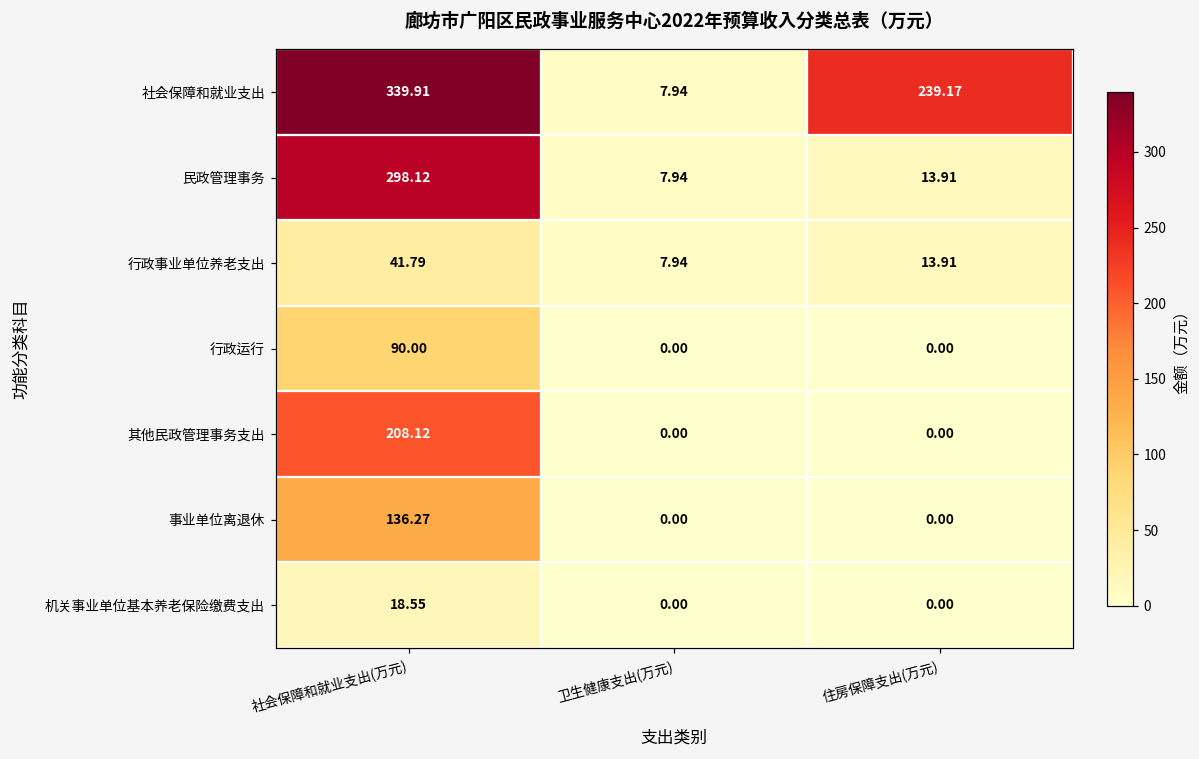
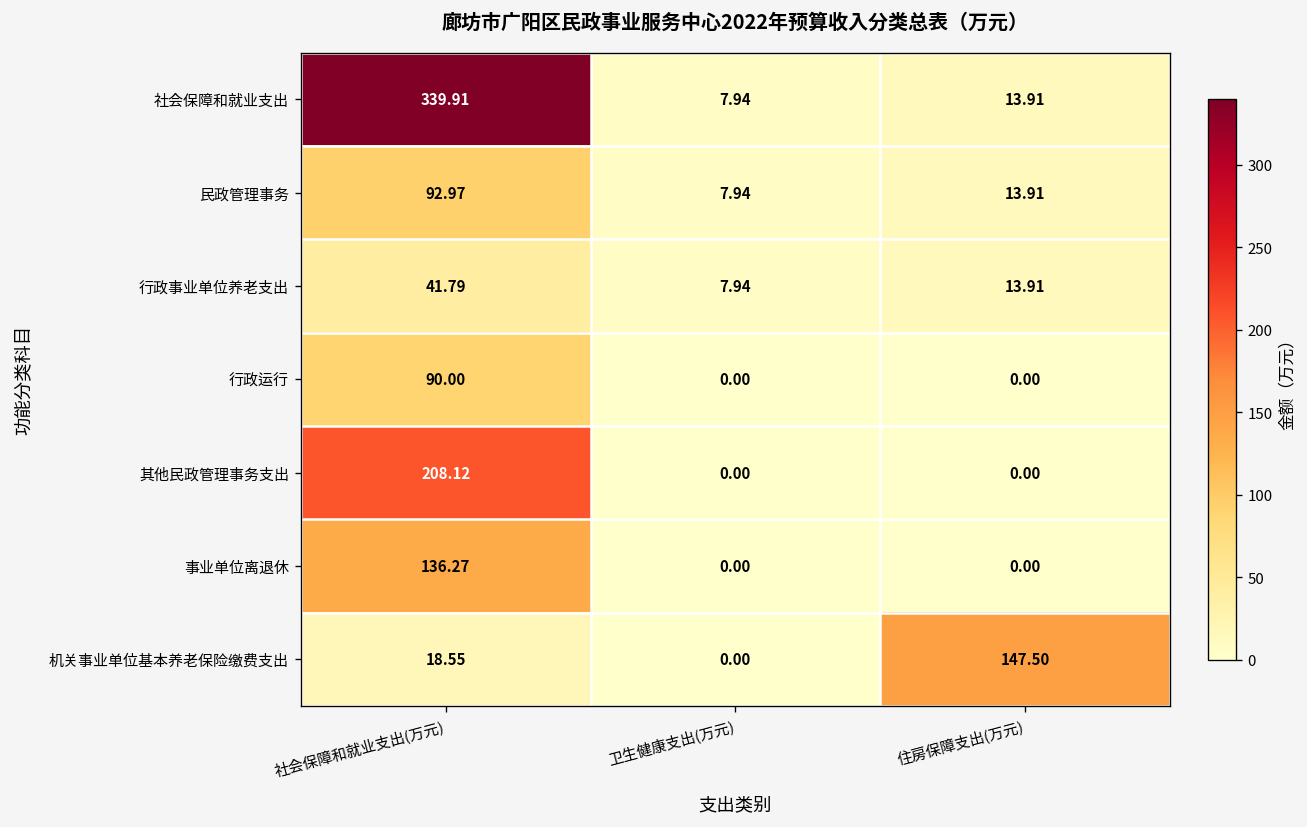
  {
    "社会保障和就业支出": {
      "社会保障和就业支出(万元)": 339.91,
      "卫生健康支出(万元)": 7.94,
-     "住房保障支出(万元)": 239.17
+     "住房保障支出(万元)": 13.91
    },
    "民政管理事务": {
-     "社会保障和就业支出(万元)": 298.12,
+     "社会保障和就业支出(万元)": 92.97,
      "卫生健康支出(万元)": 7.94,
      "住房保障支出(万元)": 13.91
    },
    "行政事业单位养老支出": {
      "社会保障和就业支出(万元)": 41.79,
      "卫生健康支出(万元)": 7.94,
      "住房保障支出(万元)": 13.91
    },
    "行政运行": {
      "社会保障和就业支出(万元)": 90.00,
      "卫生健康支出(万元)": 0.00,
      "住房保障支出(万元)": 0.00
    },
    "其他民政管理事务支出": {
      "社会保障和就业支出(万元)": 208.12,
      "卫生健康支出(万元)": 0.00,
      "住房保障支出(万元)": 0.00
    },
    "事业单位离退休": {
      "社会保障和就业支出(万元)": 136.27,
      "卫生健康支出(万元)": 0.00,
      "住房保障支出(万元)": 0.00
    },
    "机关事业单位基本养老保险缴费支出": {
      "社会保障和就业支出(万元)": 18.55,
      "卫生健康支出(万元)": 0.00,
-     "住房保障支出(万元)": 0.00
+     "住房保障支出(万元)": 147.50
    }
  }
